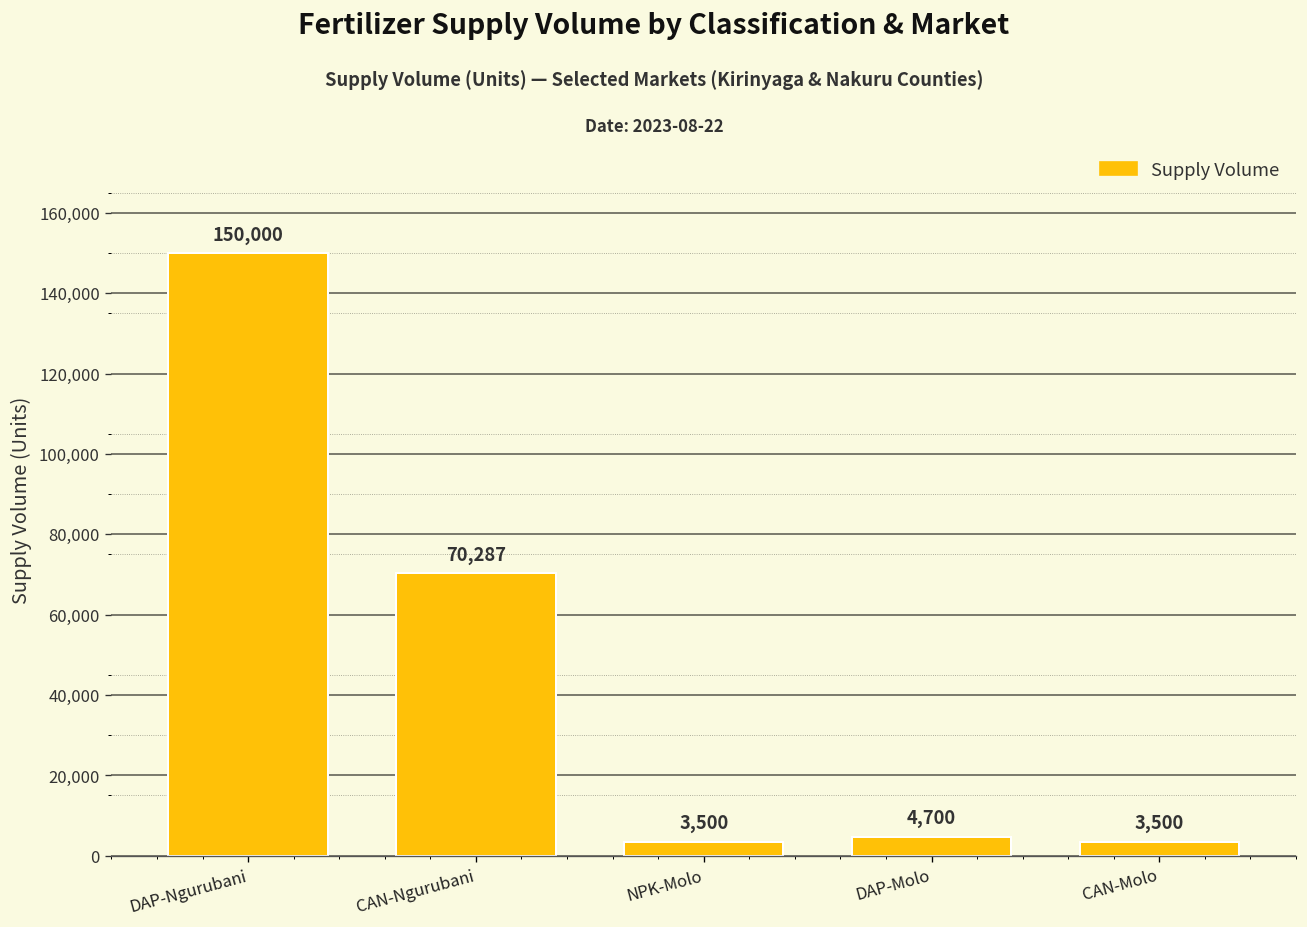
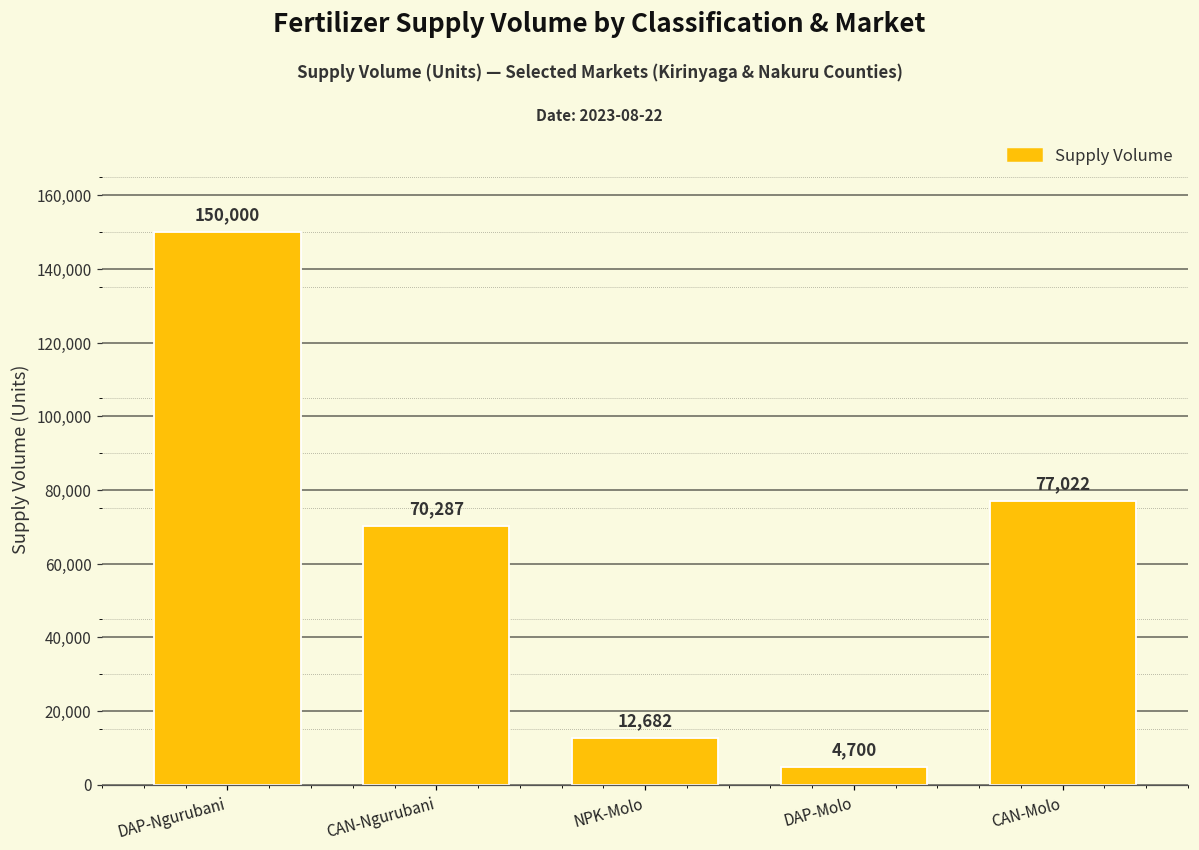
  {
    "DAP-Ngurubani": "150,000",
    "CAN-Ngurubani": "70,287",
-   "NPK-Molo": "3,500",
+   "NPK-Molo": "12,682",
    "DAP-Molo": "4,700",
-   "CAN-Molo": "3,500"
+   "CAN-Molo": "77,022"
  }
